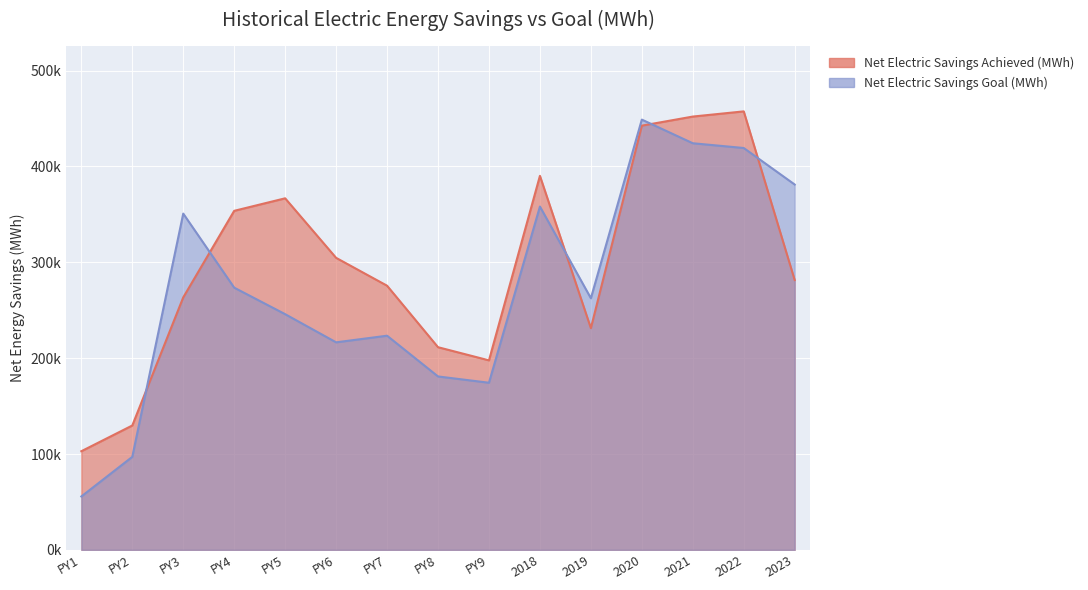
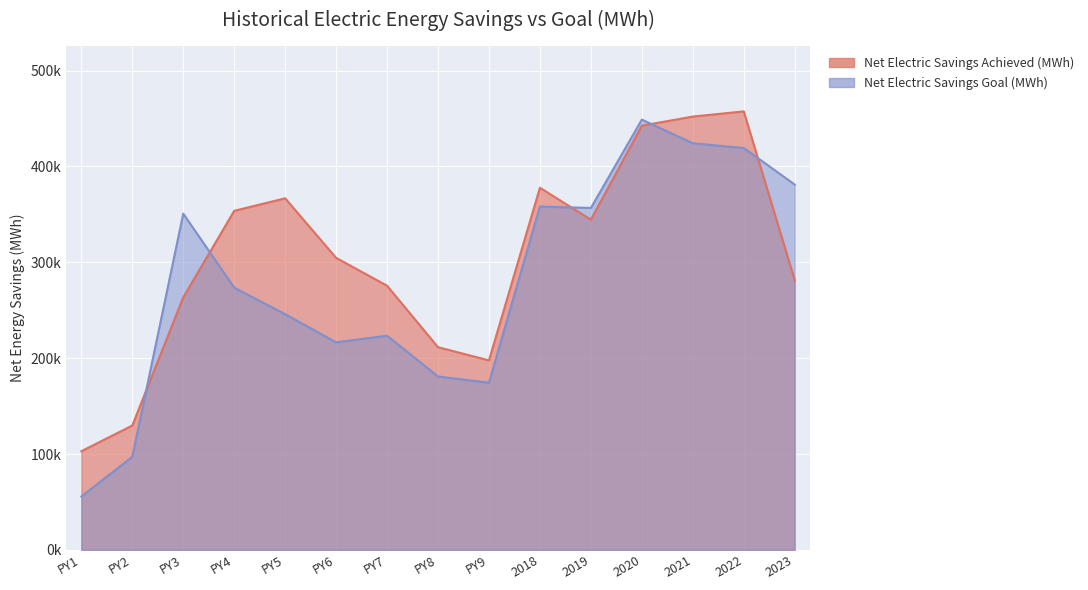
  {
    "Net Electric Savings Achieved (MWh)": {
      "PY1": 100000,
      "PY2": 130000,
      "PY3": 260000,
      "PY4": 350000,
      "PY5": 370000,
      "PY6": 300000,
      "PY7": 280000,
      "PY8": 210000,
      "PY9": 200000,
-     "2018": 390000,
-     "2019": 230000,
+     "2018": 380000,
+     "2019": 340000,
      "2020": 440000,
      "2021": 450000,
      "2022": 460000,
      "2023": 280000
    },
    "Net Electric Savings Goal (MWh)": {
      "PY1": 60000,
      "PY2": 100000,
      "PY3": 350000,
      "PY4": 270000,
      "PY5": 250000,
      "PY6": 220000,
      "PY7": 220000,
      "PY8": 180000,
      "PY9": 170000,
      "2018": 360000,
-     "2019": 260000,
+     "2019": 360000,
      "2020": 450000,
      "2021": 420000,
      "2022": 420000,
      "2023": 380000
    }
  }
